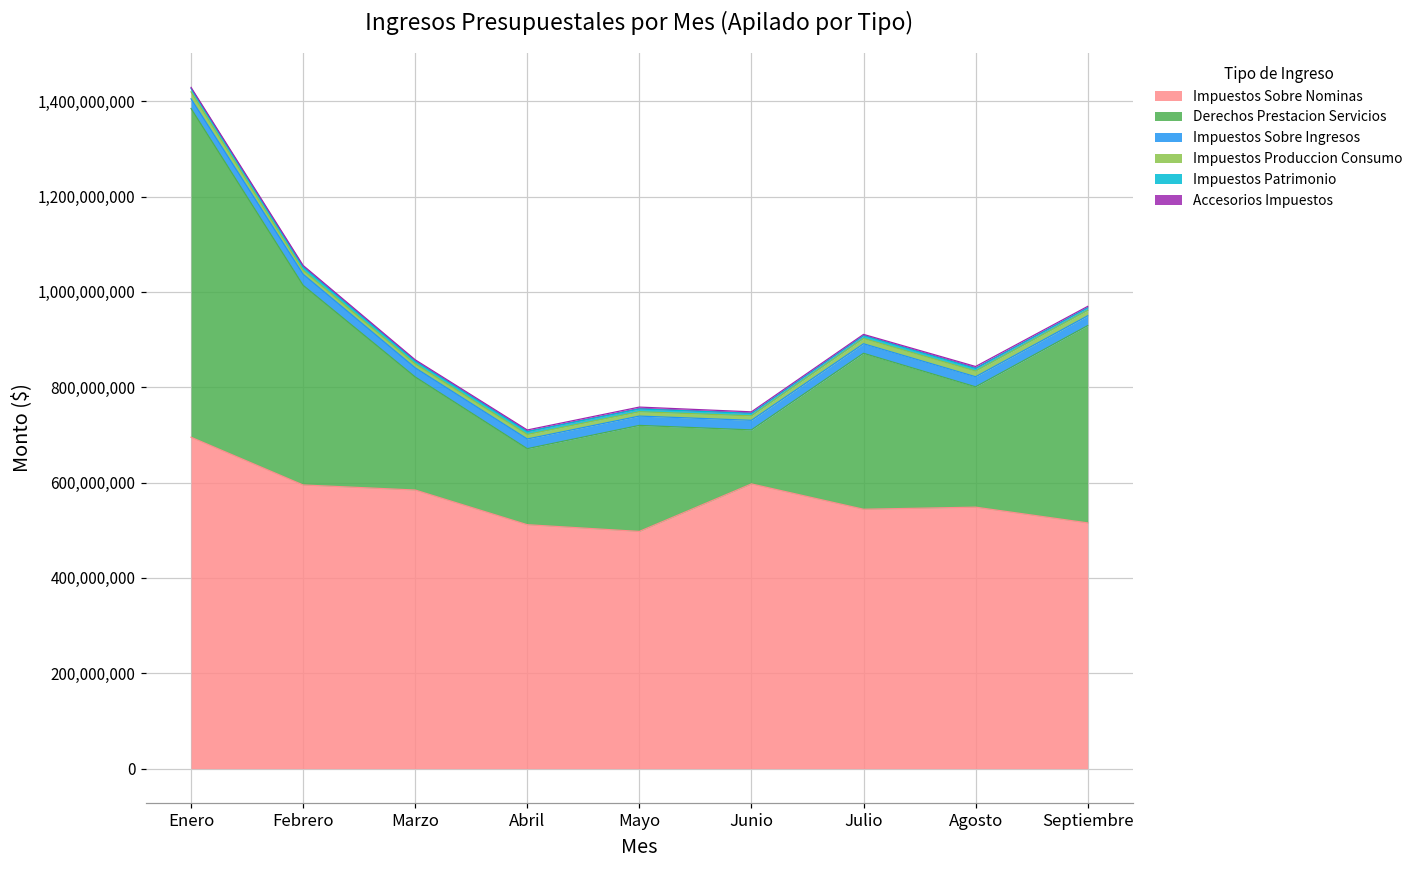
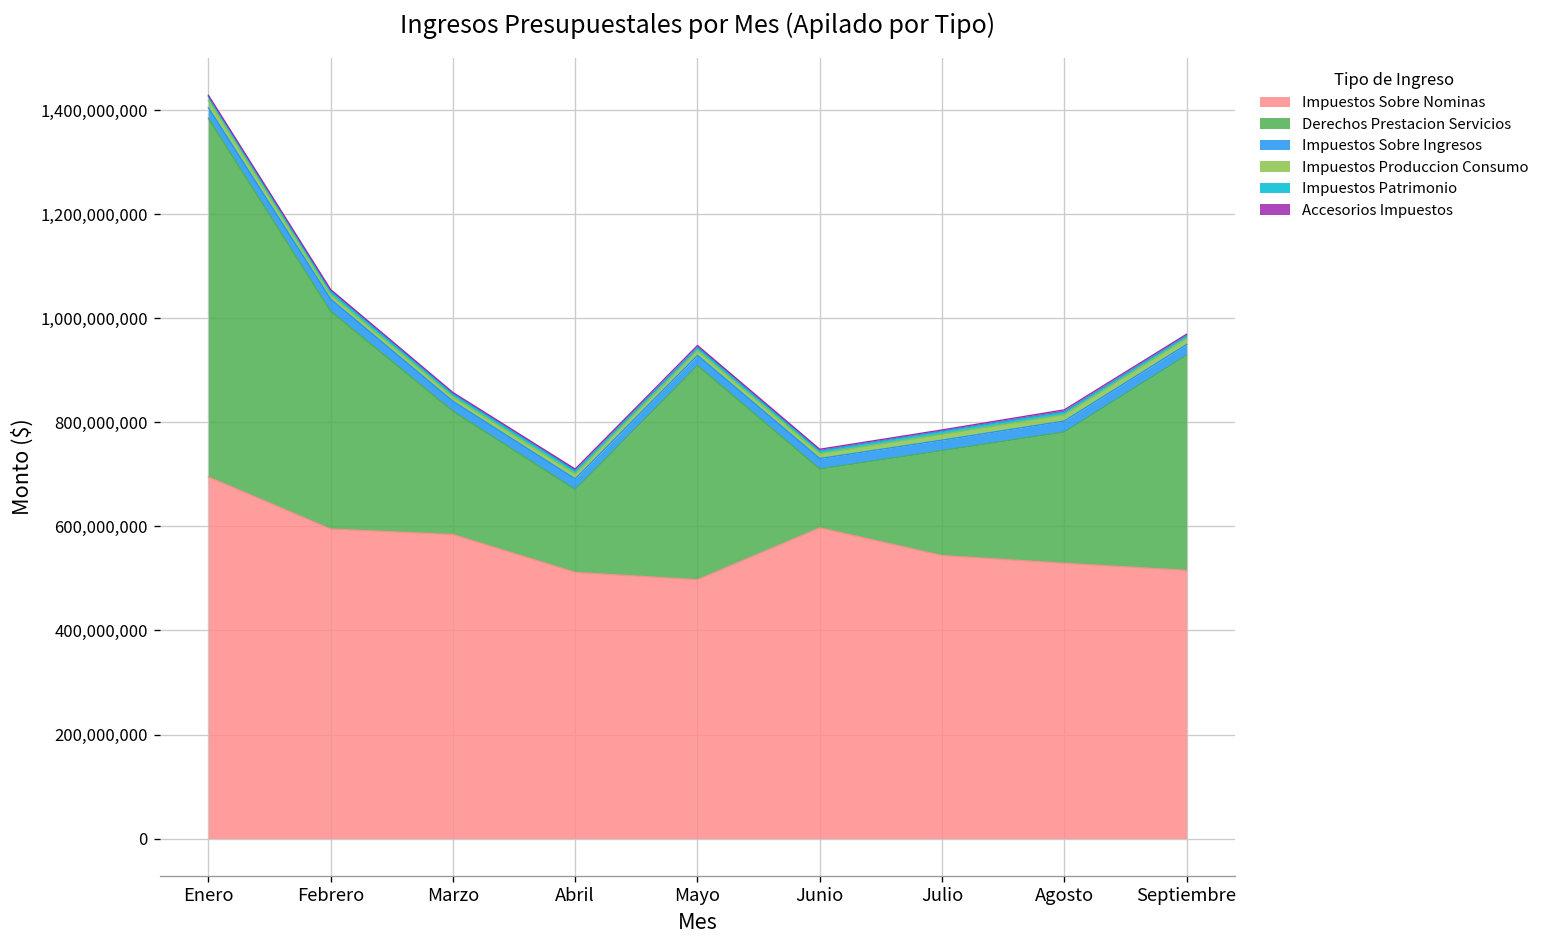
  {
    "Impuestos Sobre Nominas": {
      "Enero": "700,000,000",
      "Febrero": "600,000,000",
      "Marzo": "580,000,000",
      "Abril": "510,000,000",
      "Mayo": "500,000,000",
      "Junio": "600,000,000",
      "Julio": "540,000,000",
-     "Agosto": "550,000,000",
+     "Agosto": "530,000,000",
      "Septiembre": "520,000,000"
    },
    "Derechos Prestacion Servicios": {
      "Enero": "690,000,000",
      "Febrero": "420,000,000",
      "Marzo": "240,000,000",
      "Abril": "160,000,000",
-     "Mayo": "220,000,000",
+     "Mayo": "410,000,000",
      "Junio": "110,000,000",
-     "Julio": "330,000,000",
+     "Julio": "200,000,000",
      "Agosto": "250,000,000",
      "Septiembre": "410,000,000"
    },
    "Impuestos Produccion Consumo": {
      "Enero": "10,000,000",
      "Febrero": "10,000,000",
      "Abril": "10,000,000"
    }
  }
